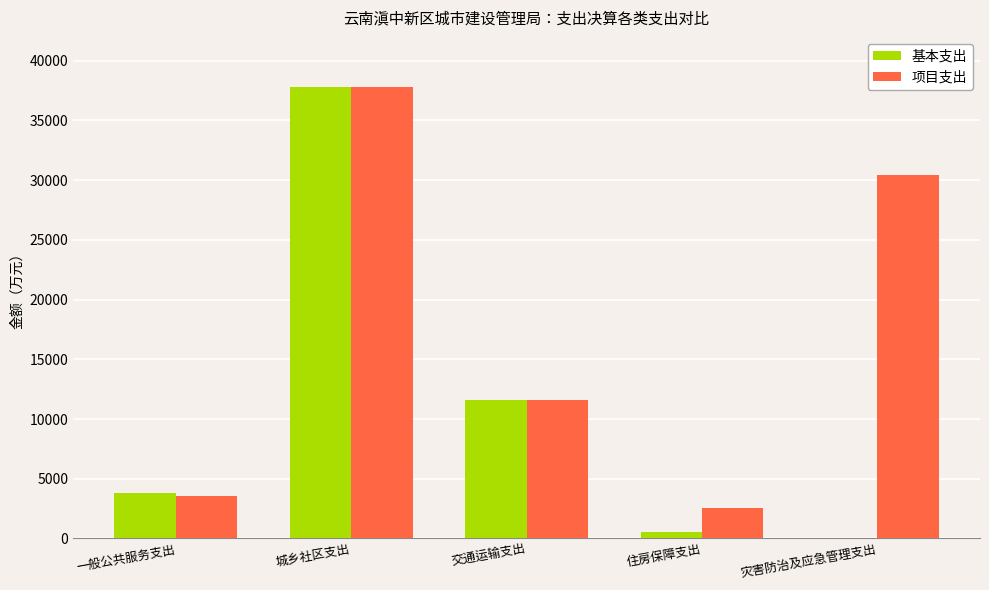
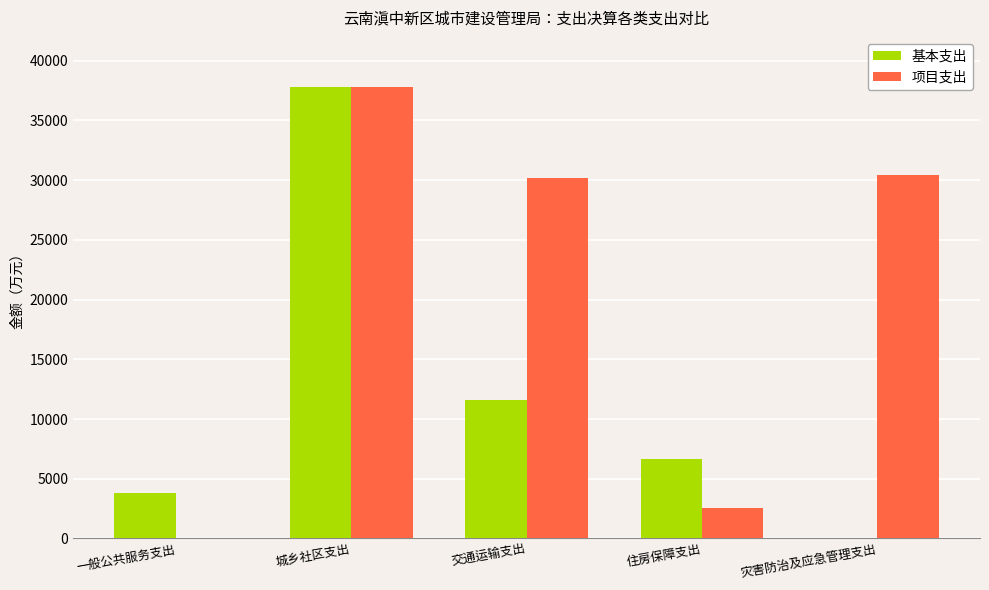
  {
    "基本支出": {
      "一般公共服务支出": 3800,
      "城乡社区支出": 37800,
      "交通运输支出": 11600,
-     "住房保障支出": 600
+     "住房保障支出": 6700
    },
    "项目支出": {
-     "一般公共服务支出": 3600,
+     "一般公共服务支出": 0,
      "城乡社区支出": 37800,
-     "交通运输支出": 11600,
+     "交通运输支出": 30200,
      "住房保障支出": 2600,
      "灾害防治及应急管理支出": 30400
    }
  }
